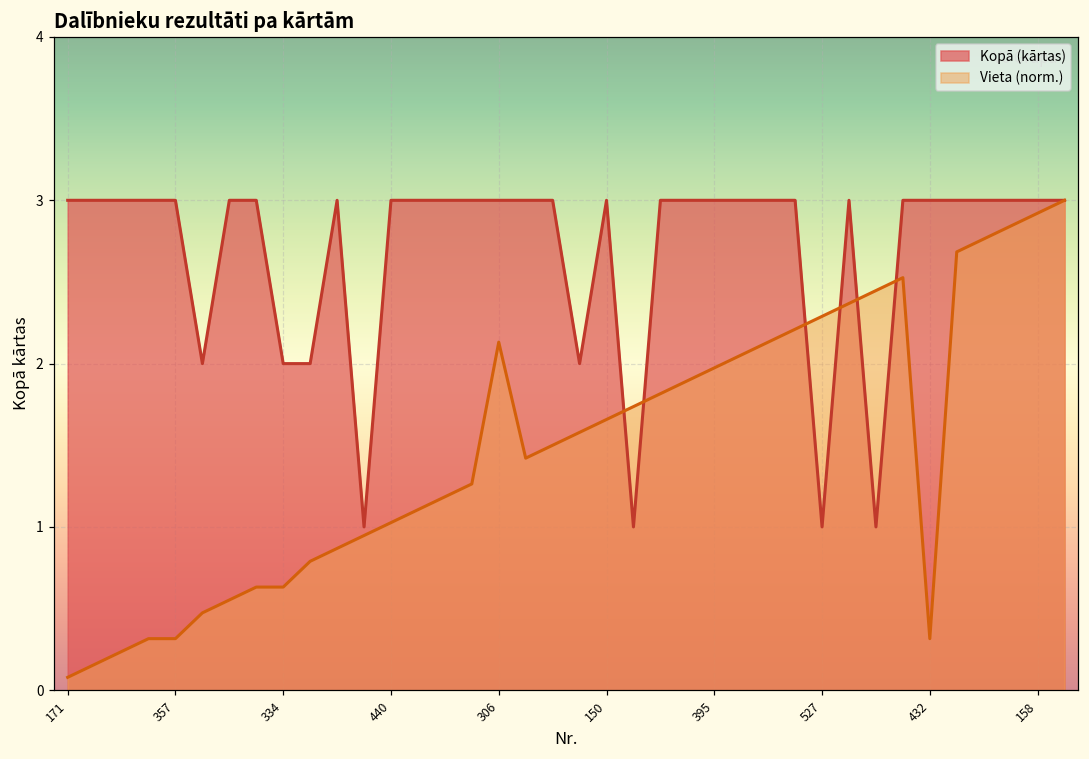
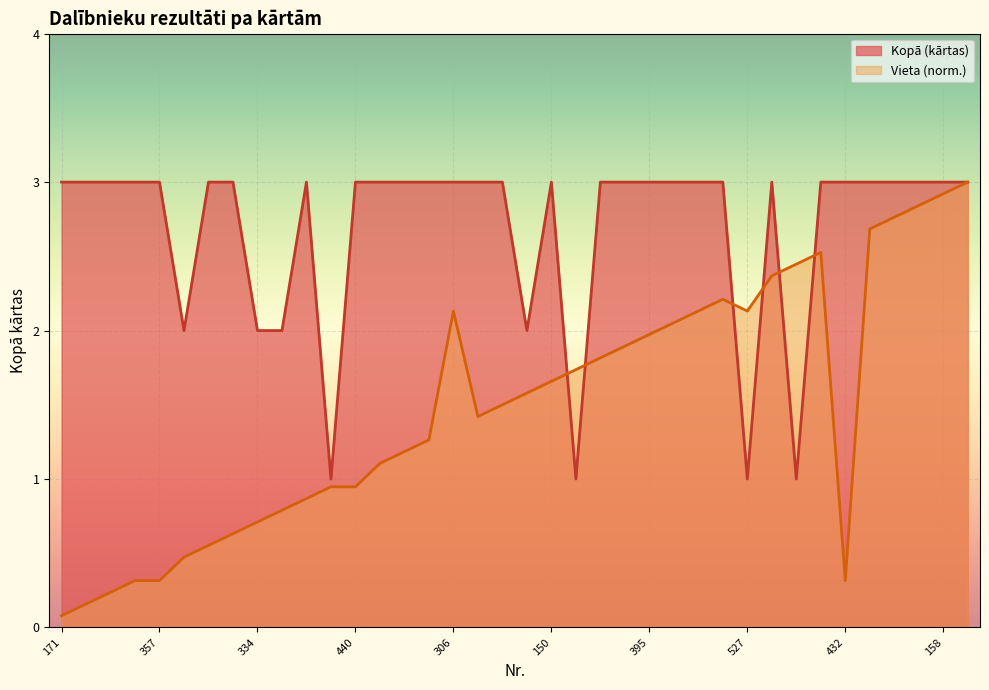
  {
    "Kopā (kārtas)": {
      "171": 3.00,
      "357": 3.00,
      "334": 2.00,
      "440": 3.00,
      "306": 3.00,
      "150": 3.00,
      "395": 3.00,
      "527": 1.00,
      "432": 3.00,
      "158": 3.00
    },
    "Vieta (norm.)": {
      "171": 0.08,
      "357": 0.32,
-     "334": 0.63,
-     "440": 1.03,
+     "334": 0.71,
+     "440": 0.95,
      "306": 2.13,
      "150": 1.66,
      "395": 1.97,
-     "527": 2.29,
+     "527": 2.13,
      "432": 0.32,
      "158": 2.92
    }
  }
